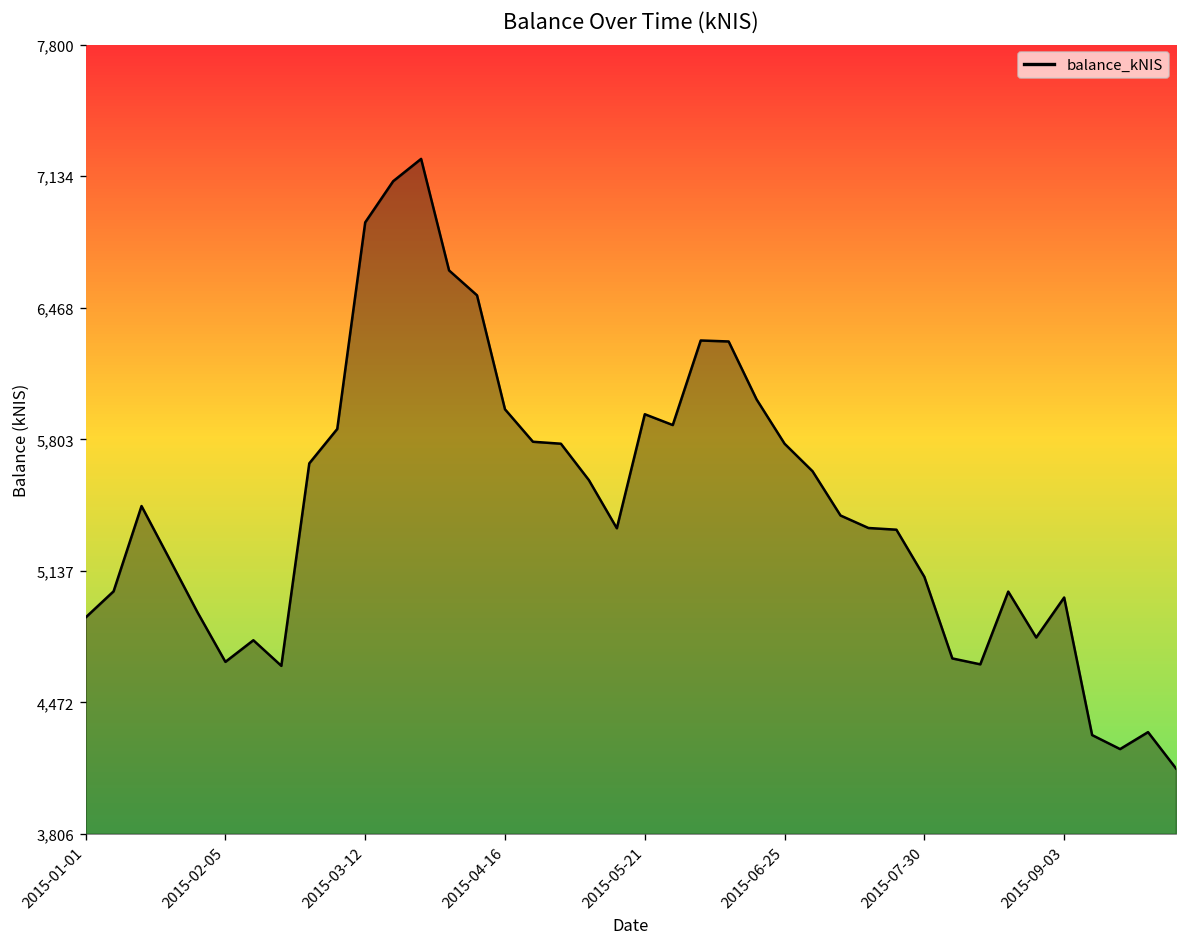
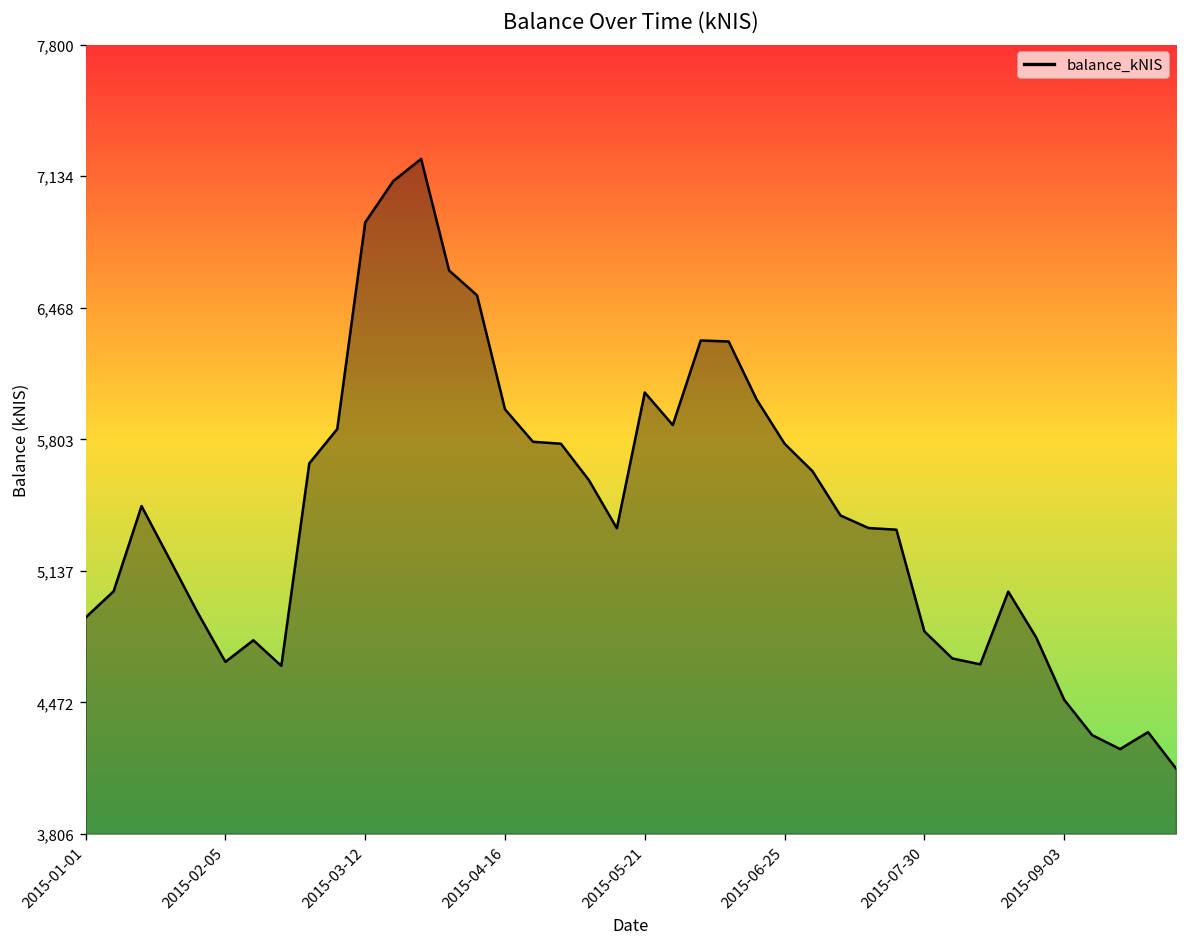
  {
    "2015-01-01": "4,900",
    "2015-02-05": "4,680",
    "2015-03-12": "6,900",
    "2015-04-16": "5,950",
-   "2015-05-21": "5,930",
+   "2015-05-21": "6,040",
    "2015-06-25": "5,780",
-   "2015-07-30": "5,110",
-   "2015-09-03": "5,000"
+   "2015-07-30": "4,830",
+   "2015-09-03": "4,490"
  }
